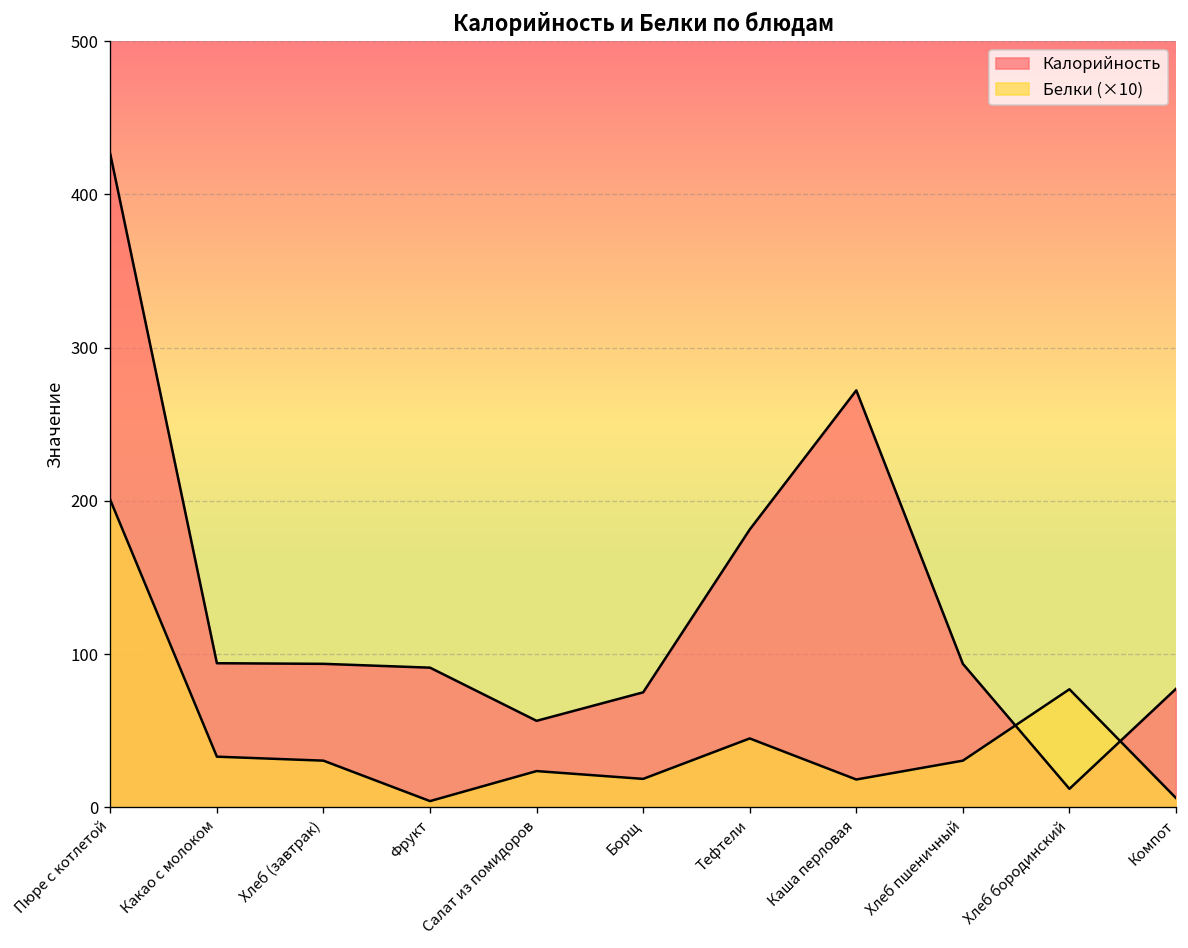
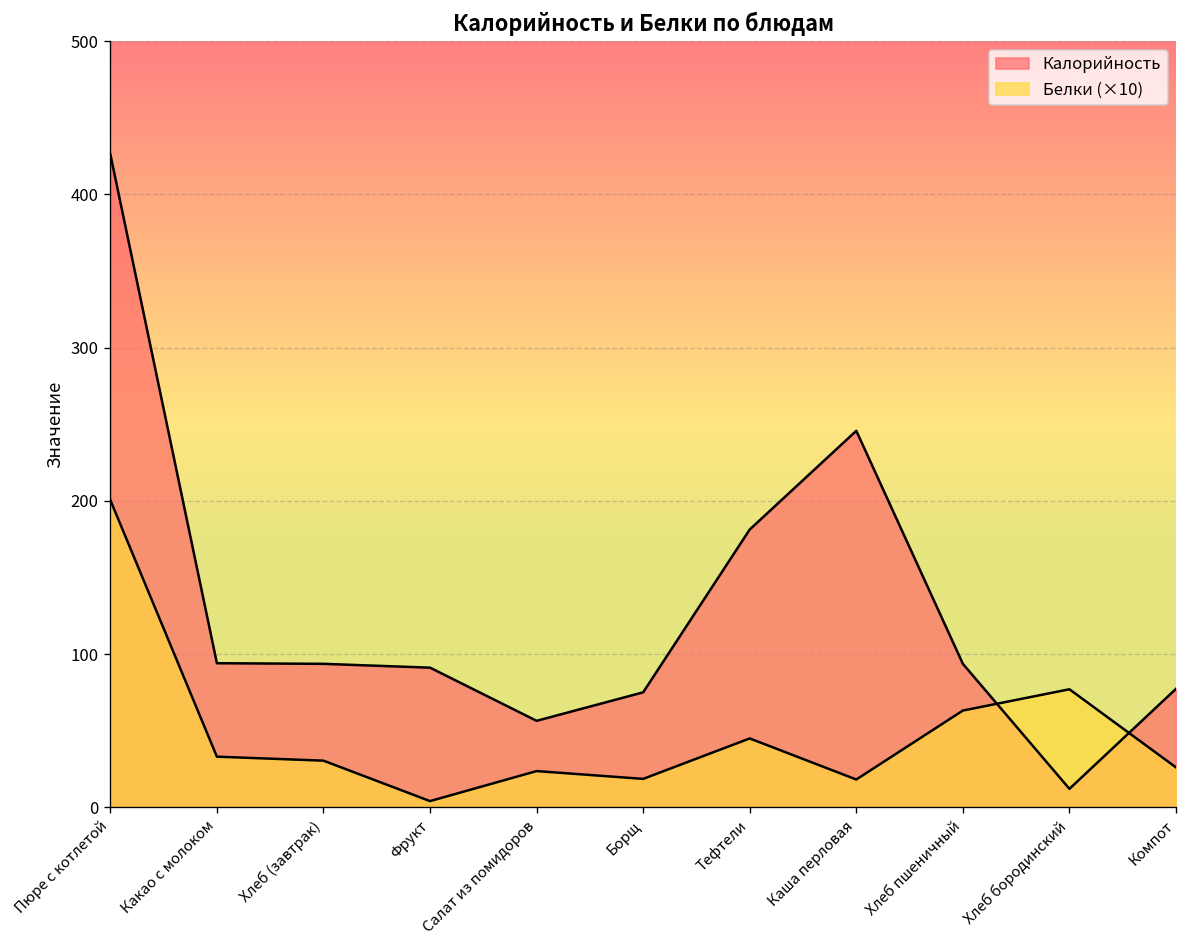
  {
    "Калорийность": {
      "Пюре с котлетой": 426,
      "Какао с молоком": 94,
      "Хлеб (завтрак)": 94,
      "Фрукт": 91,
      "Салат из помидоров": 56,
      "Борщ": 75,
      "Тефтели": 181,
-     "Каша перловая": 272,
+     "Каша перловая": 246,
      "Хлеб пшеничный": 94,
      "Хлеб бородинский": 12,
      "Компот": 77
    },
    "Белки (×10)": {
      "Пюре с котлетой": 201,
      "Какао с молоком": 33,
      "Хлеб (завтрак)": 30,
      "Фрукт": 4,
      "Салат из помидоров": 24,
      "Борщ": 19,
      "Тефтели": 45,
      "Каша перловая": 18,
-     "Хлеб пшеничный": 30,
+     "Хлеб пшеничный": 63,
      "Хлеб бородинский": 77,
-     "Компот": 6
+     "Компот": 26
    }
  }
